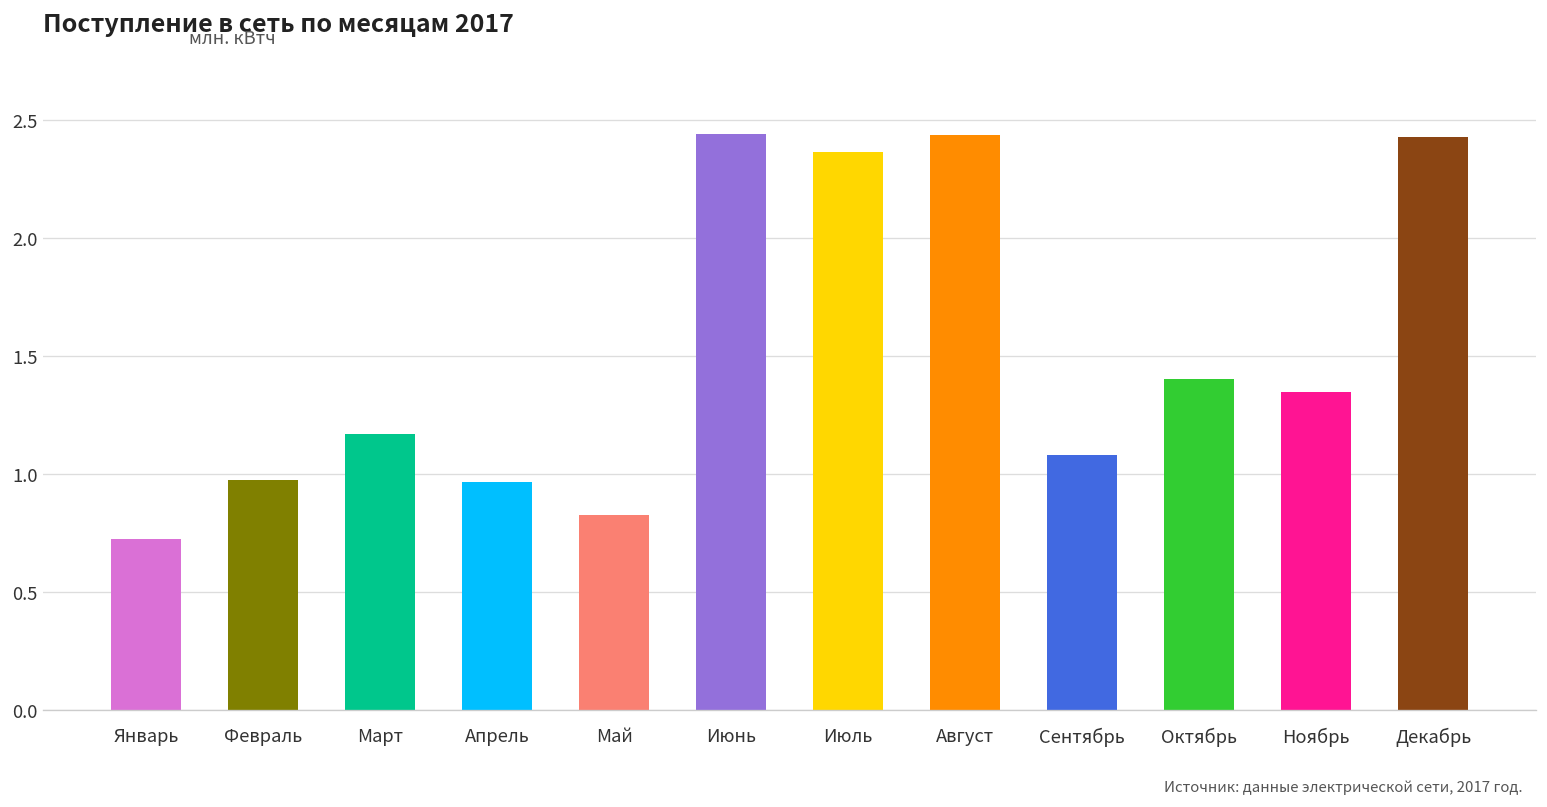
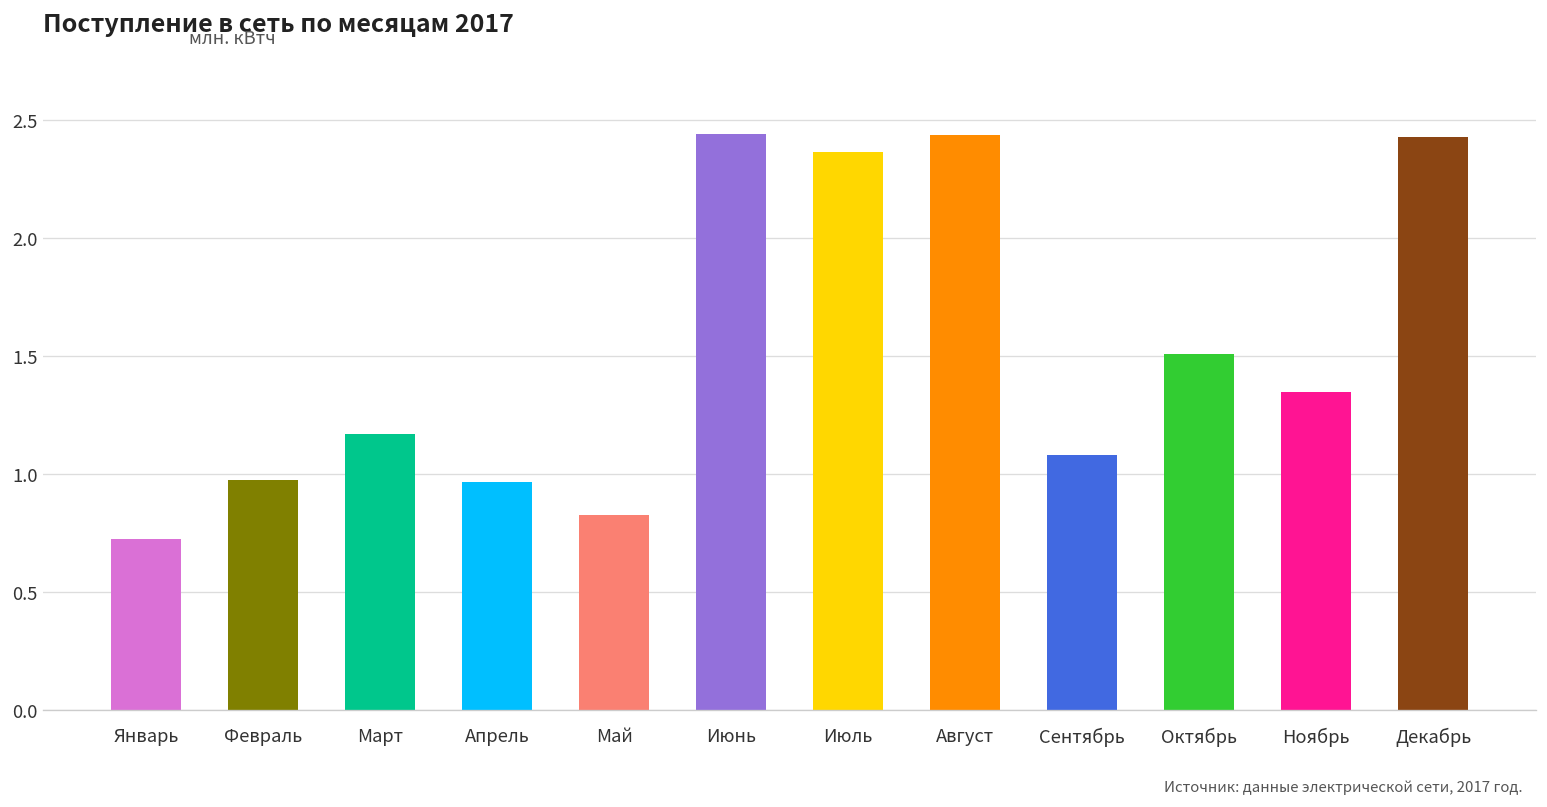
  {
    "Январь": 0.72,
    "Февраль": 0.98,
    "Март": 1.17,
    "Апрель": 0.97,
    "Май": 0.83,
    "Июнь": 2.44,
    "Июль": 2.36,
    "Август": 2.44,
    "Сентябрь": 1.08,
-   "Октябрь": 1.40,
+   "Октябрь": 1.51,
    "Ноябрь": 1.35,
    "Декабрь": 2.43
  }
